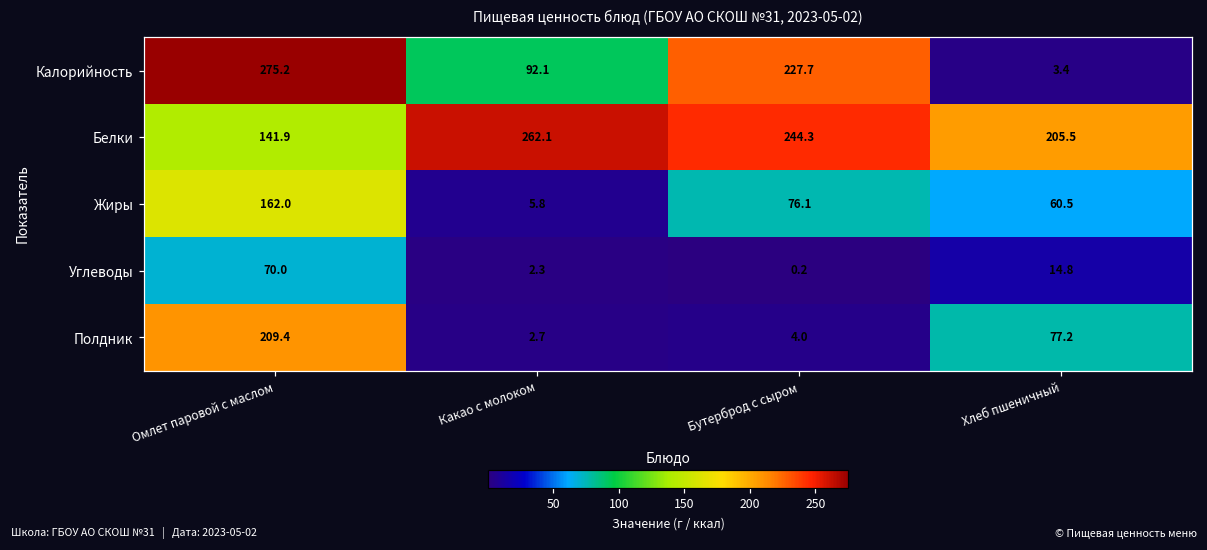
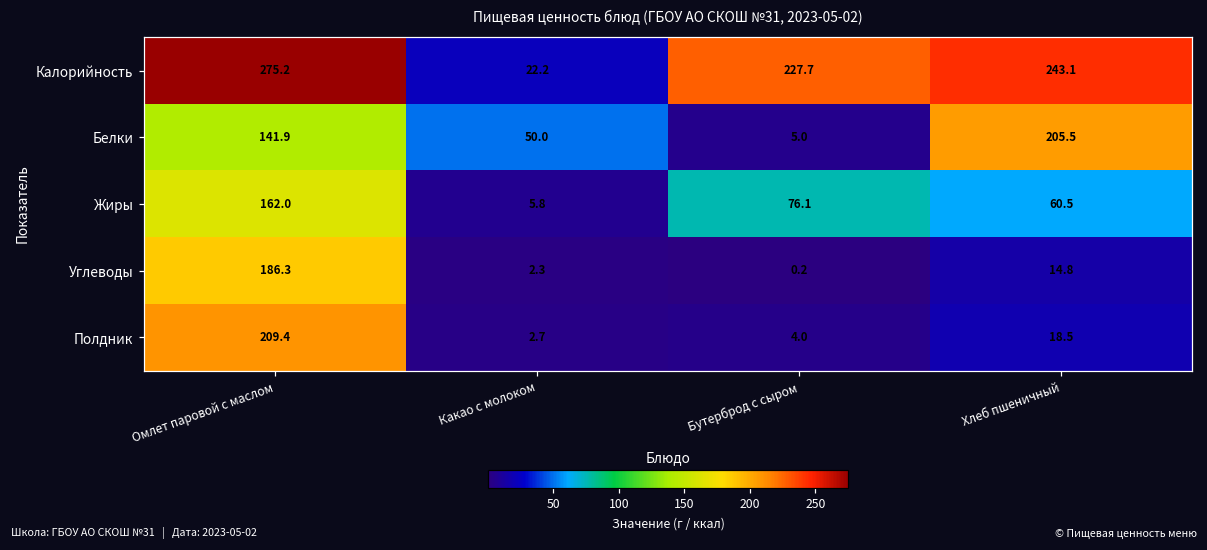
  {
    "Калорийность": {
-     "Какао с молоком": 92.1,
-     "Хлеб пшеничный": 3.4
+     "Какао с молоком": 22.2,
+     "Хлеб пшеничный": 243.1
    },
    "Белки": {
-     "Какао с молоком": 262.1,
-     "Бутерброд с сыром": 244.3
+     "Какао с молоком": 50.0,
+     "Бутерброд с сыром": 5.0
    },
    "Углеводы": {
-     "Омлет паровой с маслом": 70.0
+     "Омлет паровой с маслом": 186.3
    },
    "Полдник": {
-     "Хлеб пшеничный": 77.2
+     "Хлеб пшеничный": 18.5
    }
  }
